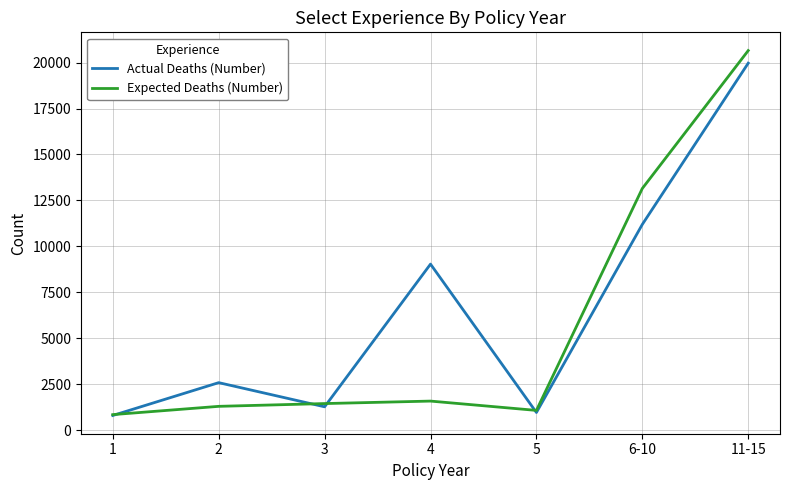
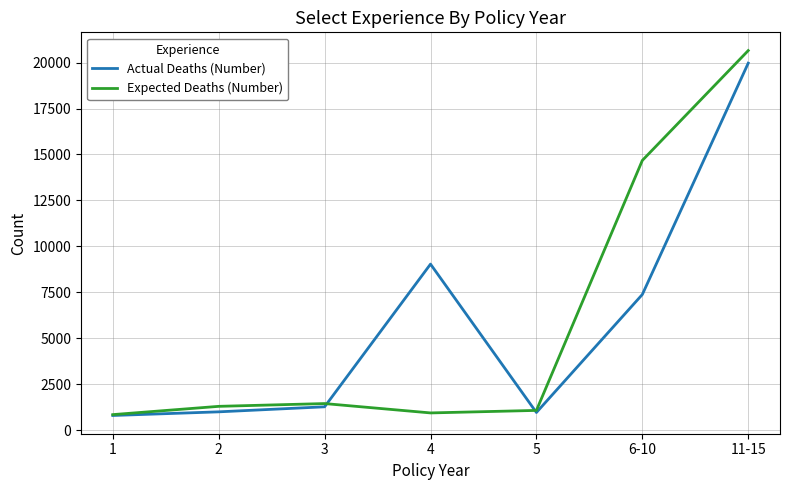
  {
    "Actual Deaths (Number)": {
-     "2": 2600,
+     "2": 1000,
      "3": 1300,
      "4": 9000,
-     "6-10": 11200,
+     "6-10": 7400,
      "11-15": 20000
    },
    "Expected Deaths (Number)": {
      "2": 1300,
      "3": 1400,
-     "4": 1600,
-     "6-10": 13200,
+     "4": 900,
+     "6-10": 14700,
      "11-15": 20700
    }
  }
